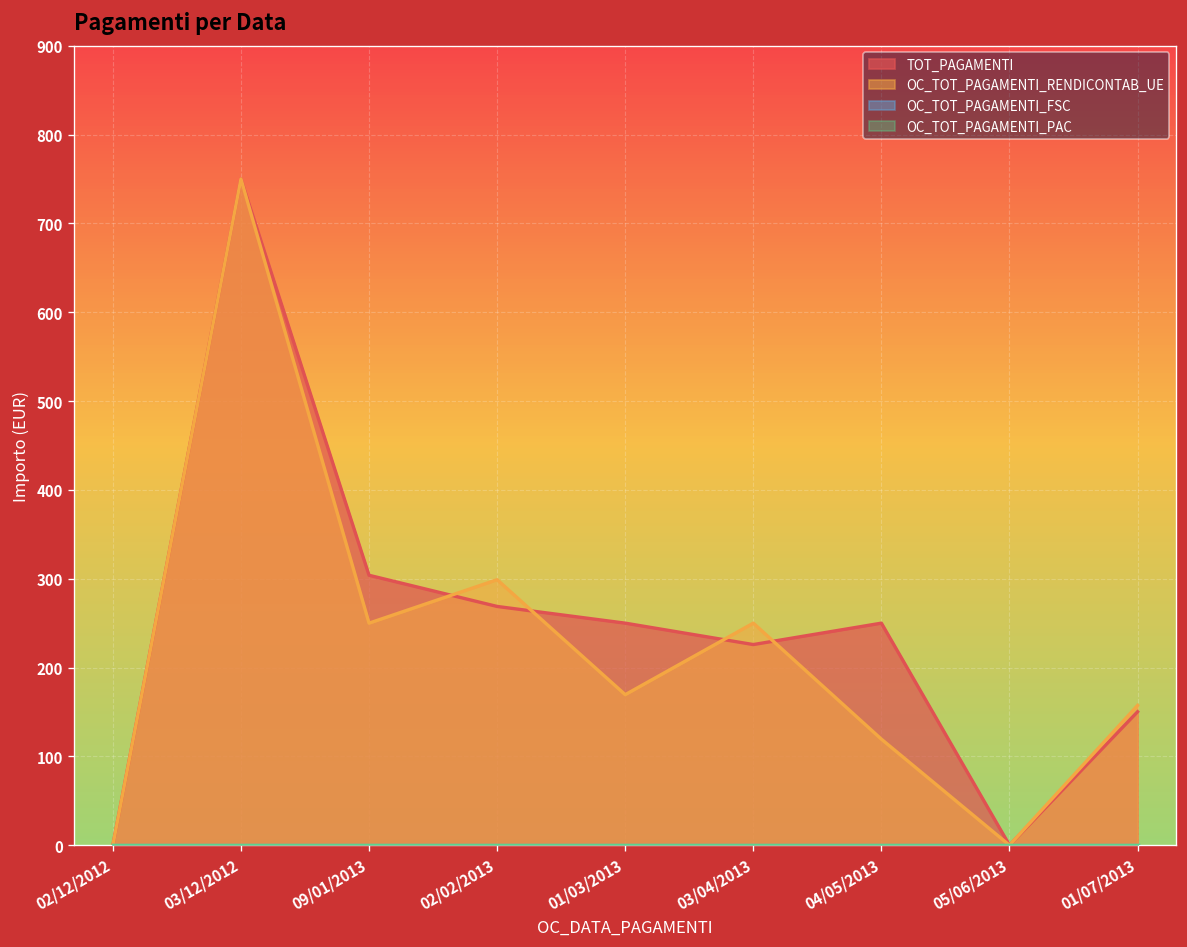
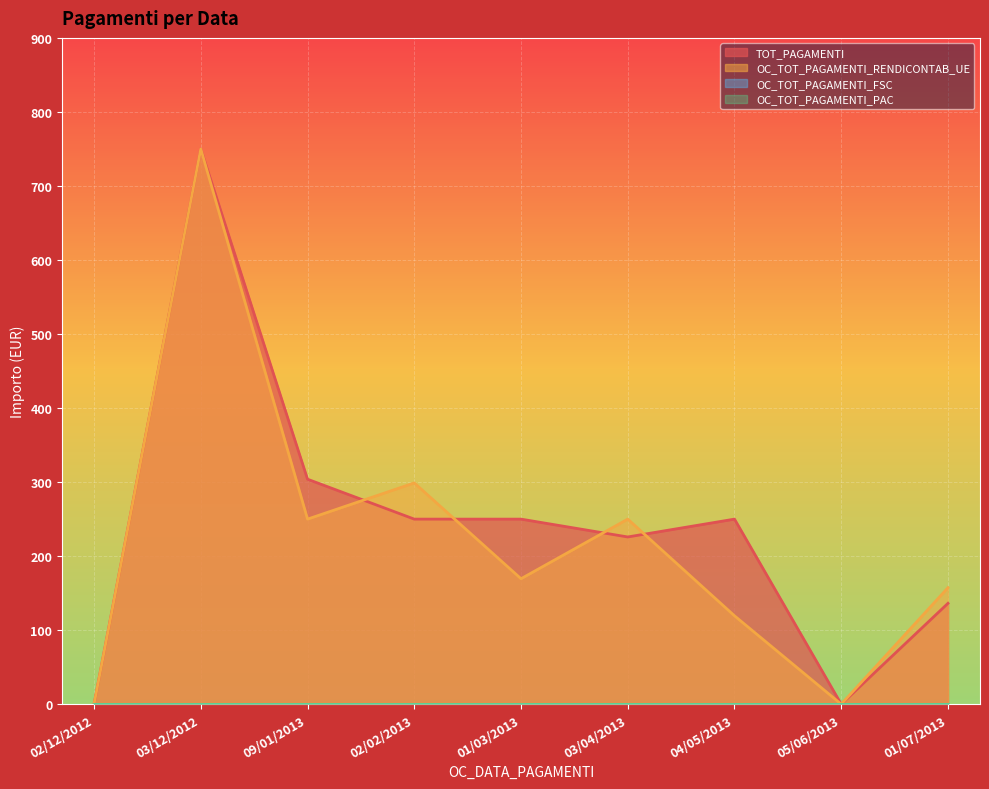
  {
    "TOT_PAGAMENTI": {
      "09/01/2013": 300,
-     "02/02/2013": 270,
+     "02/02/2013": 250,
      "01/03/2013": 250,
      "03/04/2013": 230,
      "04/05/2013": 250,
-     "01/07/2013": 150
+     "01/07/2013": 140
    },
    "OC_TOT_PAGAMENTI_RENDICONTAB_UE": {
      "09/01/2013": 250,
      "02/02/2013": 300,
      "01/03/2013": 170,
      "03/04/2013": 250,
      "04/05/2013": 120,
      "01/07/2013": 160
    },
    "OC_TOT_PAGAMENTI_PAC": {
      "03/12/2012": 0,
      "09/01/2013": 0,
      "02/02/2013": 0,
      "01/03/2013": 0,
      "03/04/2013": 0,
      "04/05/2013": 0,
      "01/07/2013": 0
    }
  }
